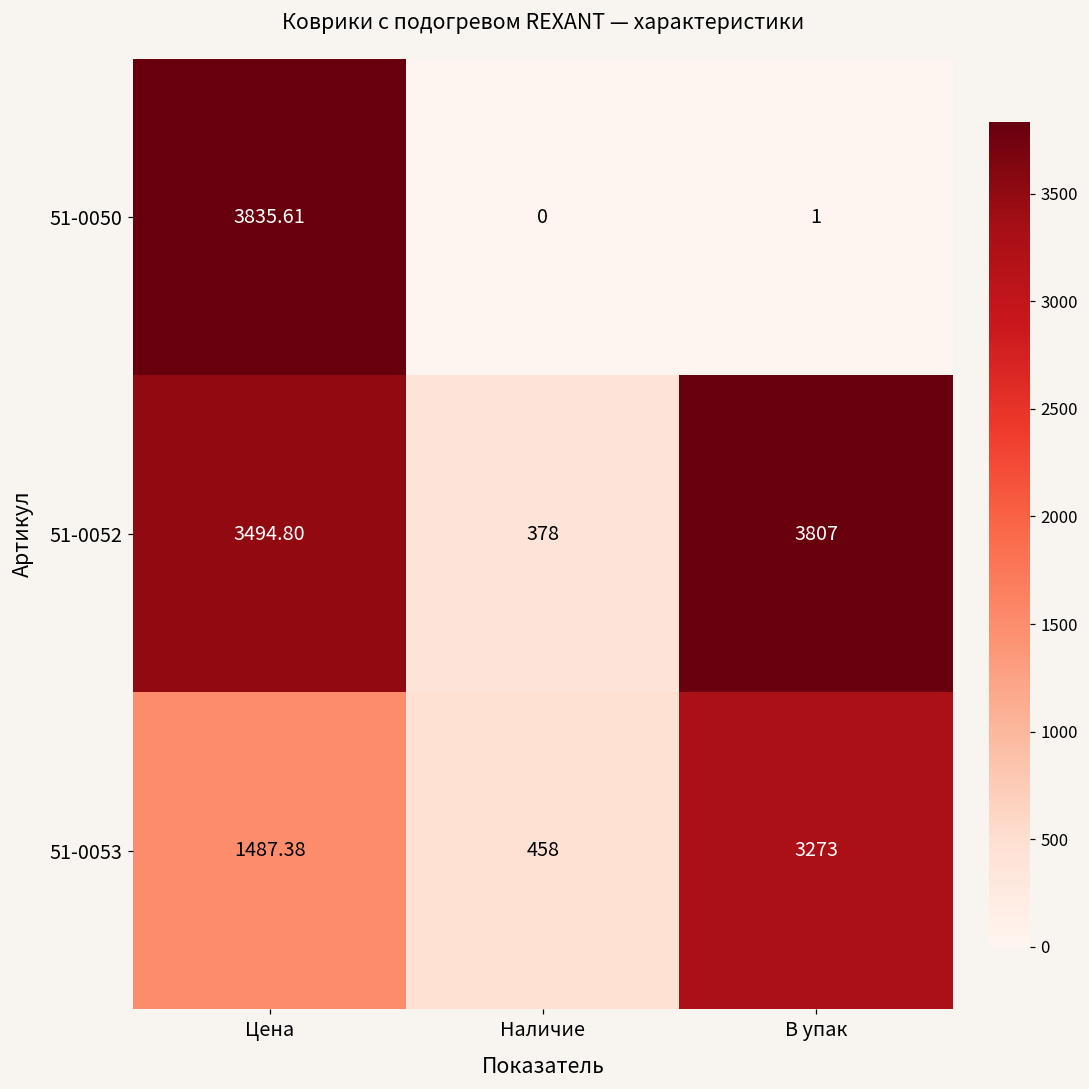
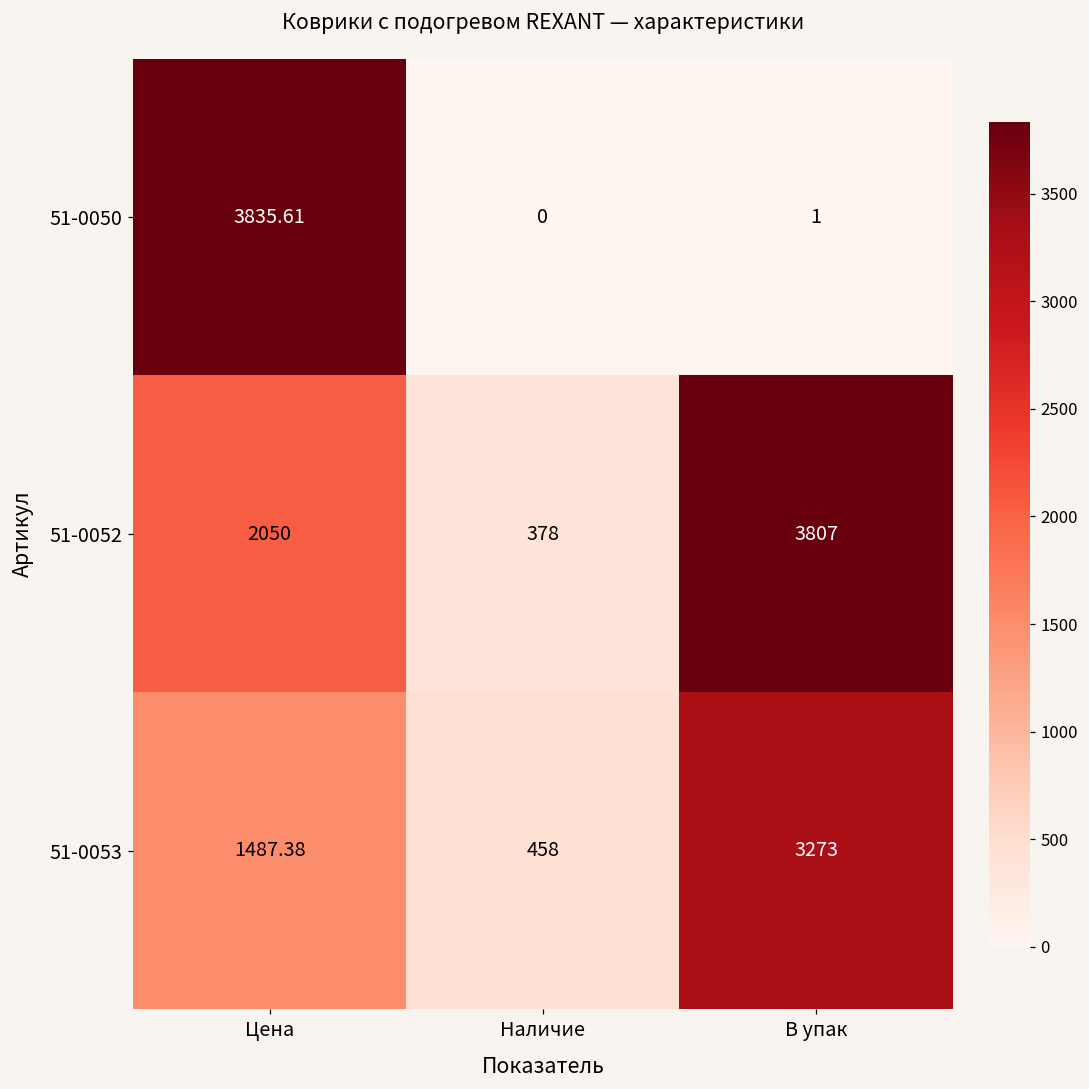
  {
    "51-0050": {
      "Цена": 3835.61,
      "Наличие": 0,
      "В упак": 1
    },
    "51-0052": {
-     "Цена": 3494.80,
+     "Цена": 2050,
      "Наличие": 378,
      "В упак": 3807
    },
    "51-0053": {
      "Цена": 1487.38,
      "Наличие": 458,
      "В упак": 3273
    }
  }
